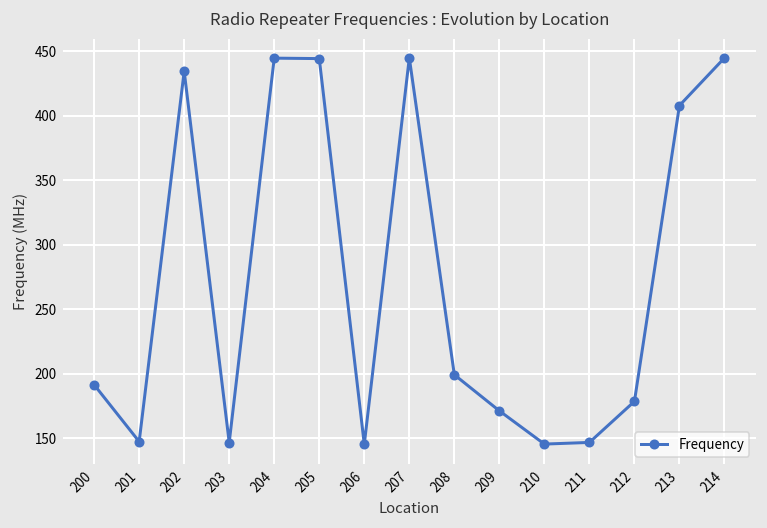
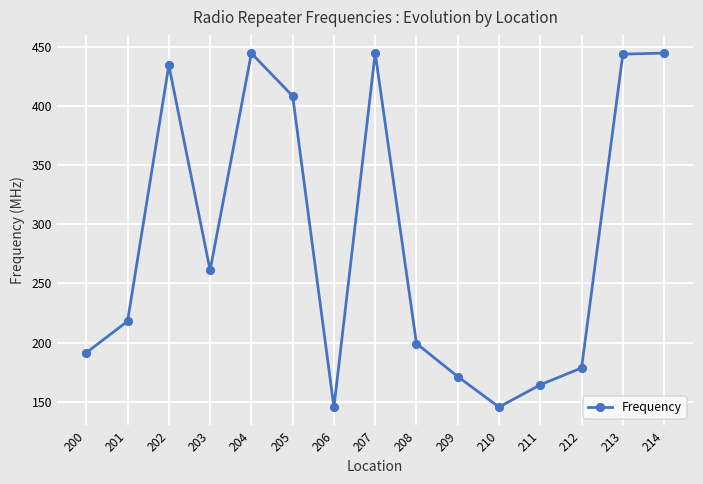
  {
    "200": 191,
-   "201": 147,
+   "201": 218,
    "202": 435,
-   "203": 147,
+   "203": 261,
    "204": 445,
-   "205": 444,
+   "205": 409,
    "206": 145,
    "207": 445,
    "208": 199,
    "209": 171,
    "210": 145,
-   "211": 147,
+   "211": 164,
    "212": 179,
-   "213": 408,
+   "213": 444,
    "214": 445
  }
